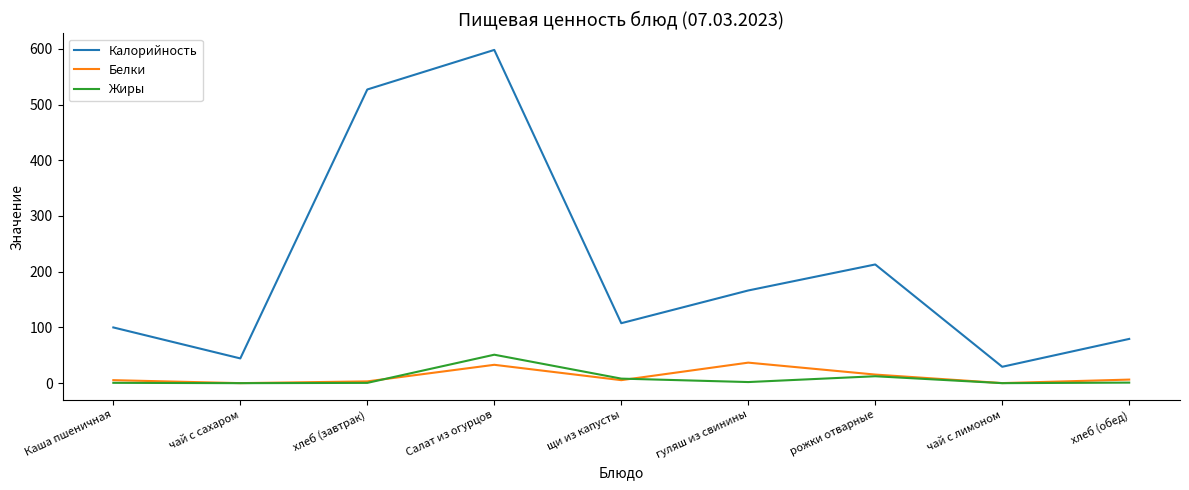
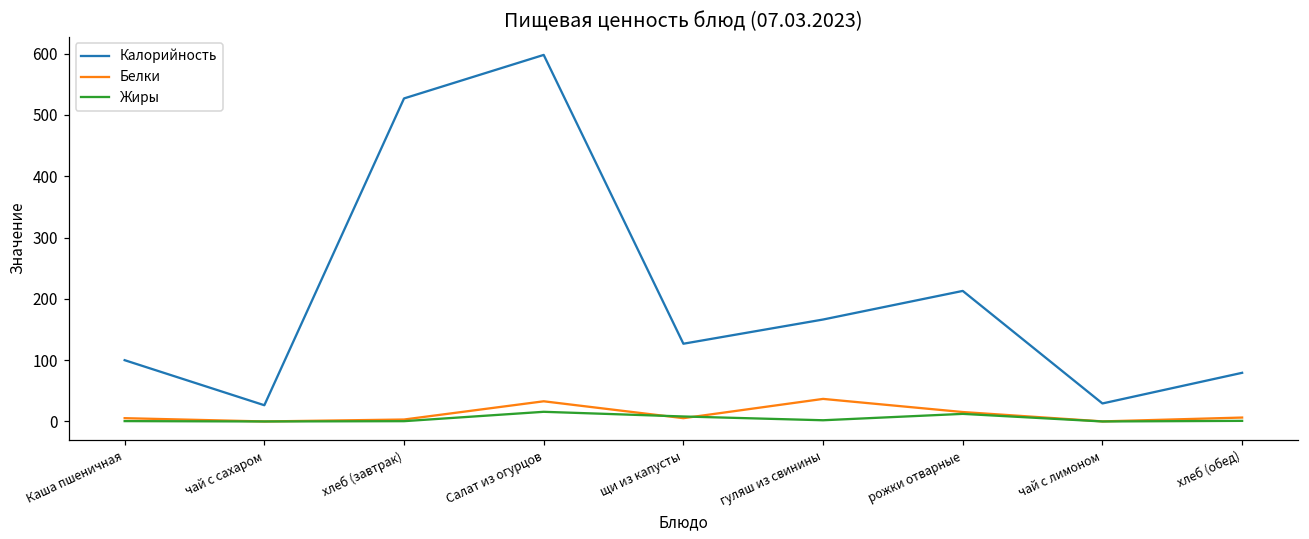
  {
    "Калорийность": {
      "Каша пшеничная": 100,
-     "чай с сахаром": 40,
+     "чай с сахаром": 30,
      "хлеб (завтрак)": 530,
      "Салат из огурцов": 600,
-     "щи из капусты": 110,
+     "щи из капусты": 130,
      "гуляш из свинины": 170,
      "рожки отварные": 210,
      "чай с лимоном": 30,
      "хлеб (обед)": 80
    },
    "Белки": {
      "Каша пшеничная": 10,
      "Салат из огурцов": 30,
      "гуляш из свинины": 40,
      "хлеб (обед)": 10
    },
    "Жиры": {
      "Каша пшеничная": 0,
-     "Салат из огурцов": 50,
+     "Салат из огурцов": 20,
      "гуляш из свинины": 0,
      "хлеб (обед)": 0
    }
  }
